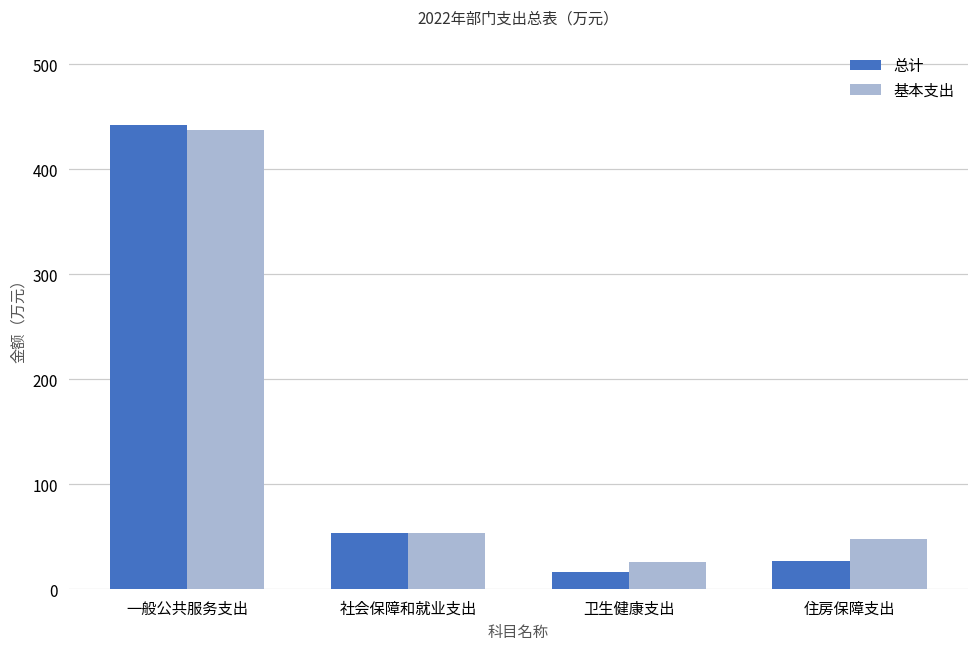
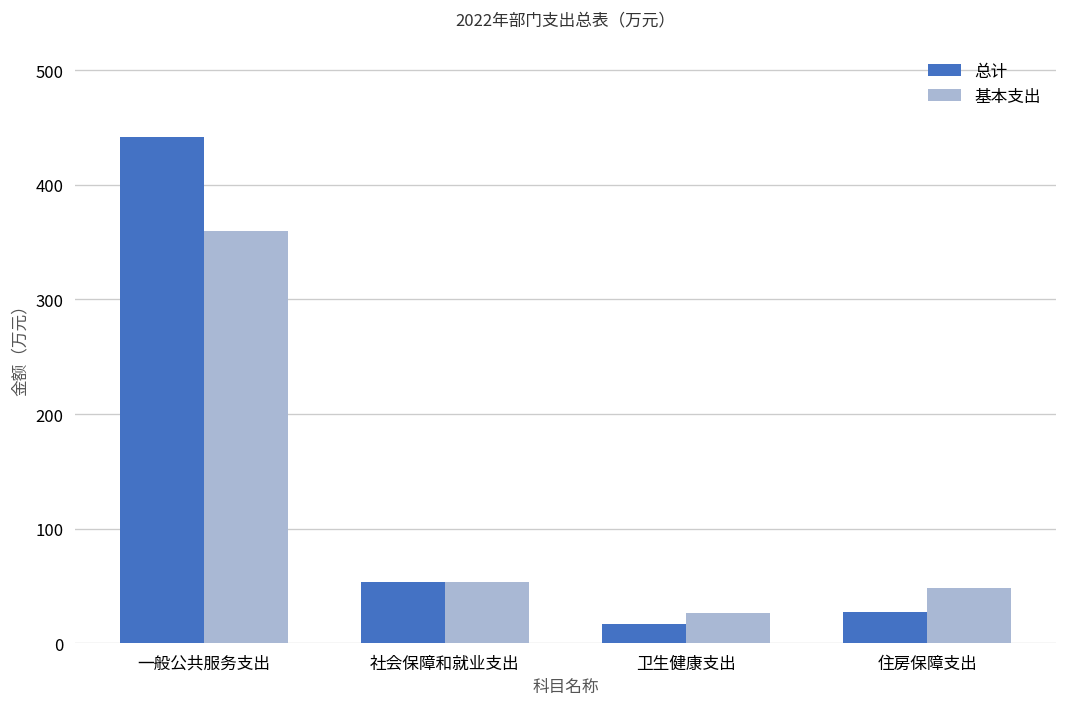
  {
    "总计": {
      "一般公共服务支出": 440,
      "社会保障和就业支出": 50,
      "卫生健康支出": 20,
      "住房保障支出": 30
    },
    "基本支出": {
-     "一般公共服务支出": 440,
+     "一般公共服务支出": 360,
      "社会保障和就业支出": 50,
      "卫生健康支出": 30,
      "住房保障支出": 50
    }
  }
